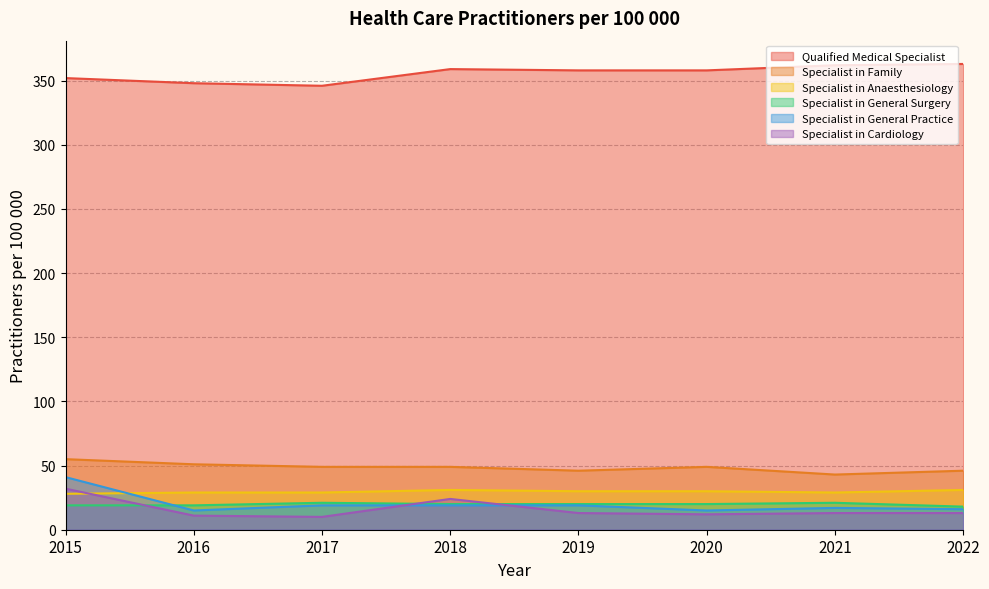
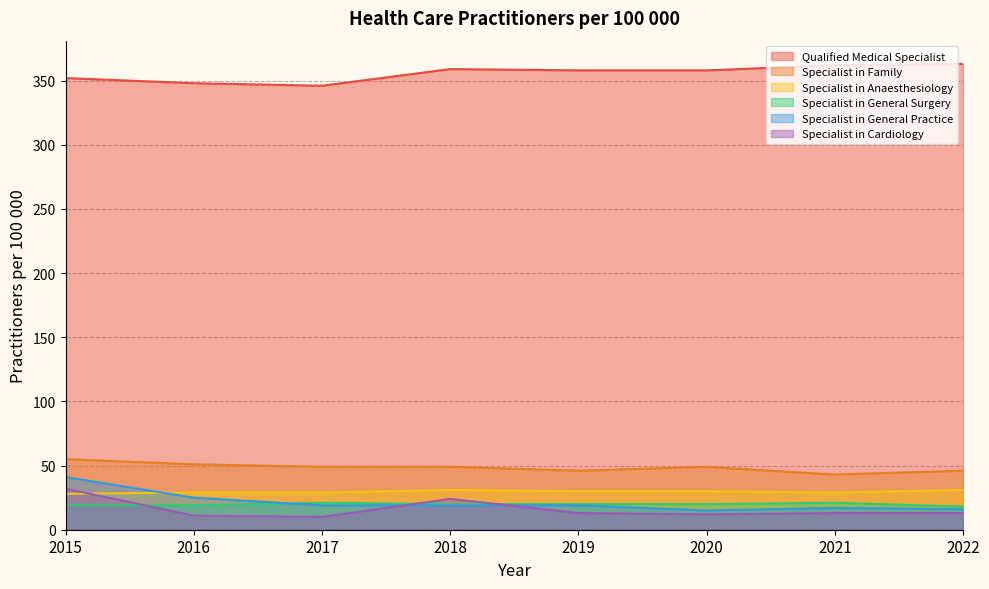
  {
    "Specialist in General Surgery": {
      "2015": 19,
      "2016": 19,
      "2020": 20,
      "2021": 21,
      "2022": 18
    },
    "Specialist in General Practice": {
      "2015": 41,
-     "2016": 15,
+     "2016": 25,
      "2020": 15,
      "2021": 17,
      "2022": 16
    },
    "Specialist in Cardiology": {
      "2015": 32,
      "2016": 11,
      "2017": 10,
      "2018": 24,
      "2019": 13,
      "2020": 12,
      "2021": 13,
      "2022": 13
    }
  }
